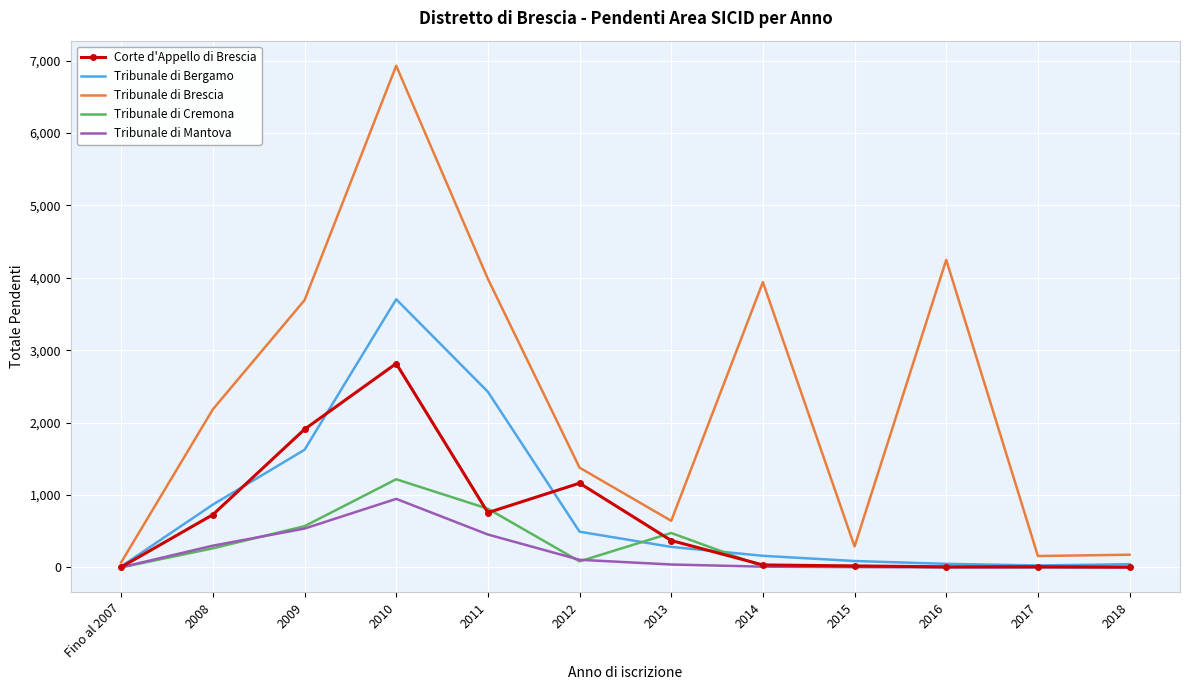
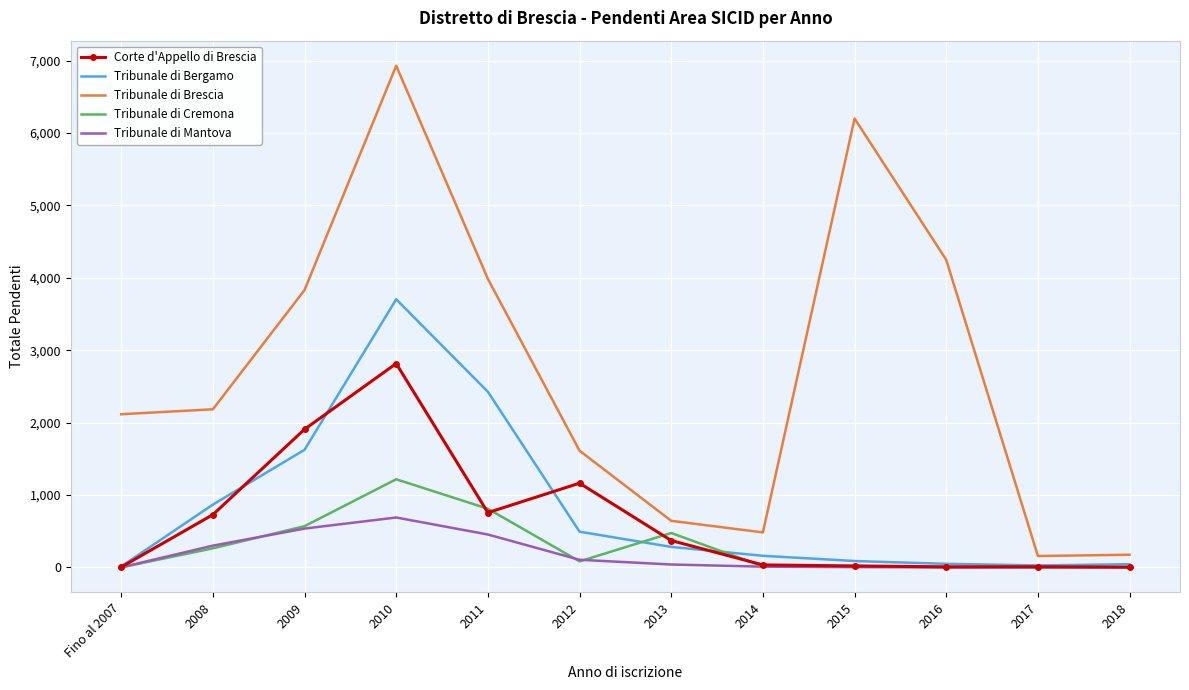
  {
    "Corte d'Appello di Brescia": {
      "2008": "700",
      "2009": "1,900",
      "2010": "2,800",
      "2011": "800",
      "2012": "1,200",
      "2013": "400"
    },
    "Tribunale di Bergamo": {
      "2008": "900",
      "2009": "1,600",
      "2010": "3,700",
      "2011": "2,400",
      "2012": "500",
      "2013": "300",
      "2014": "200",
      "2015": "100",
      "2016": "100",
      "2018": "0"
    },
    "Tribunale di Brescia": {
-     "Fino al 2007": "100",
+     "Fino al 2007": "2,100",
      "2008": "2,200",
-     "2009": "3,700",
+     "2009": "3,800",
      "2010": "6,900",
      "2011": "4,000",
-     "2012": "1,400",
+     "2012": "1,600",
      "2013": "600",
-     "2014": "3,900",
-     "2015": "300",
+     "2014": "500",
+     "2015": "6,200",
      "2016": "4,200",
      "2017": "200",
      "2018": "200"
    },
    "Tribunale di Cremona": {
      "2008": "300",
      "2010": "1,200",
      "2011": "800",
      "2013": "500"
    },
    "Tribunale di Mantova": {
      "2008": "300",
-     "2010": "900",
+     "2010": "700",
      "2011": "500",
      "2013": "0"
    }
  }
